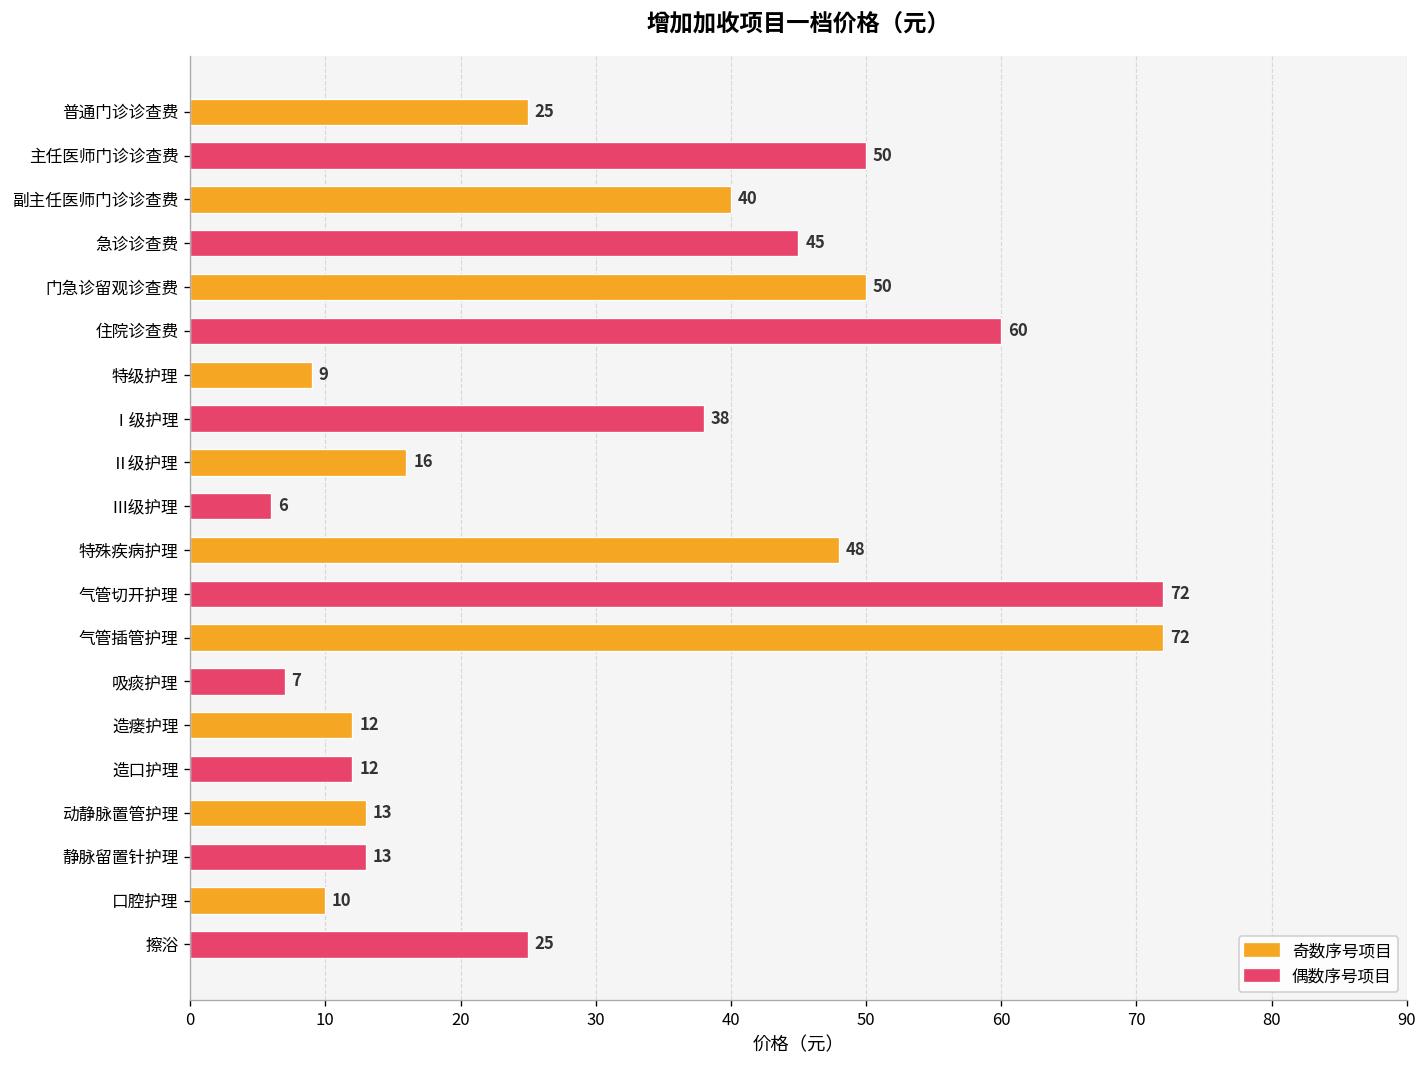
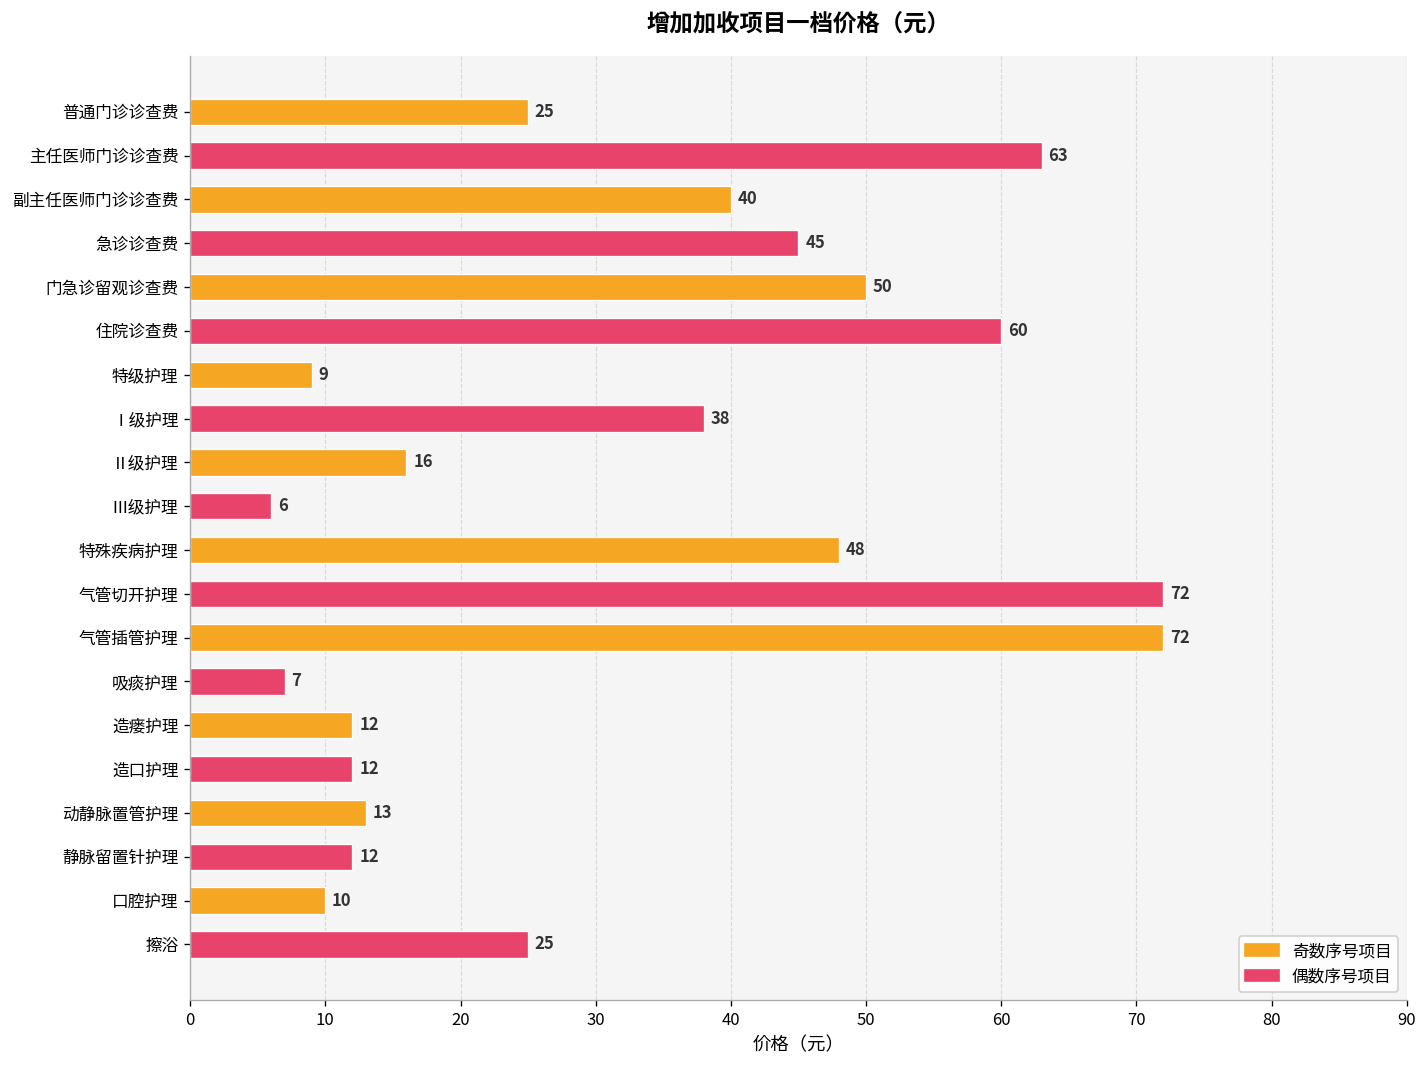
  {
    "普通门诊诊查费": 25,
-   "主任医师门诊诊查费": 50,
+   "主任医师门诊诊查费": 63,
    "副主任医师门诊诊查费": 40,
    "急诊诊查费": 45,
    "门急诊留观诊查费": 50,
    "住院诊查费": 60,
    "特级护理": 9,
    "Ⅰ级护理": 38,
    "Ⅱ级护理": 16,
    "Ⅲ级护理": 6,
    "特殊疾病护理": 48,
    "气管切开护理": 72,
    "气管插管护理": 72,
    "吸痰护理": 7,
    "造瘘护理": 12,
    "造口护理": 12,
    "动静脉置管护理": 13,
-   "静脉留置针护理": 13,
+   "静脉留置针护理": 12,
    "口腔护理": 10,
    "擦浴": 25
  }
